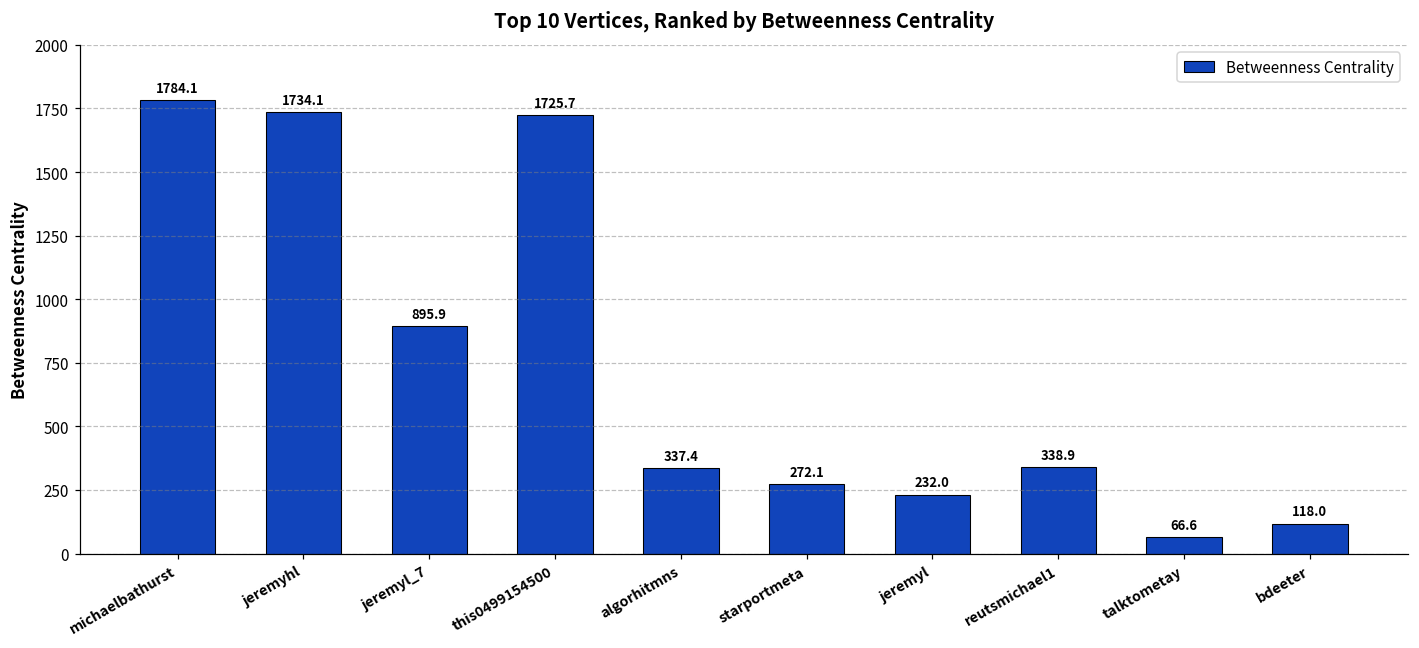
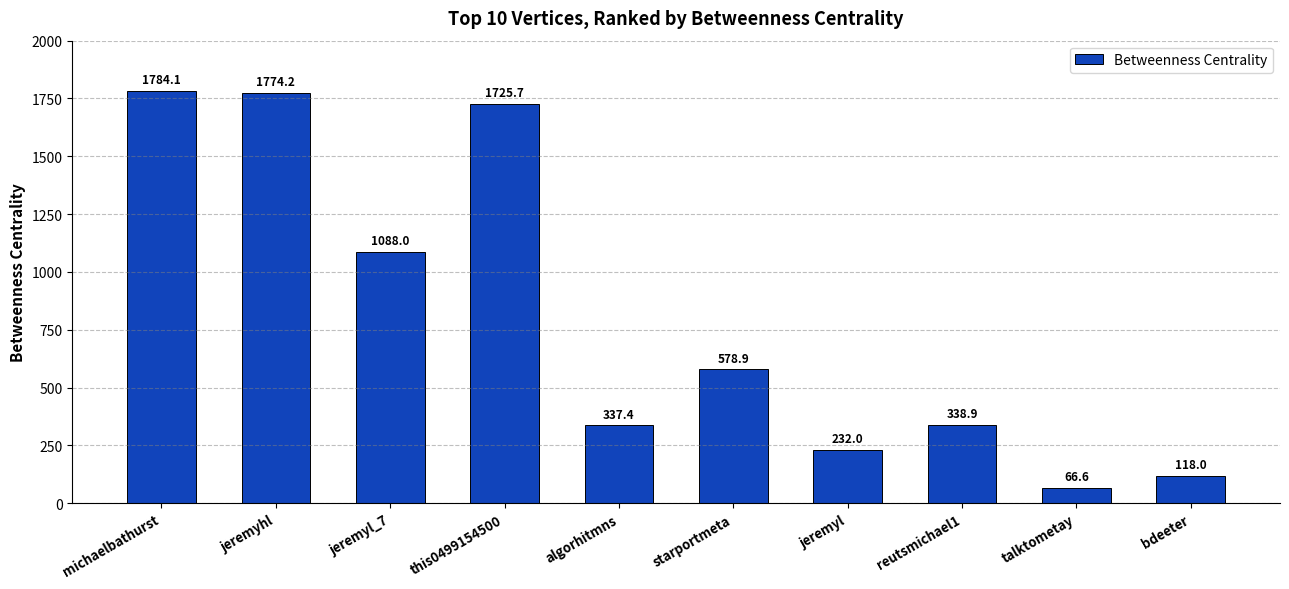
  {
    "michaelbathurst": 1784.1,
-   "jeremyhl": 1734.1,
-   "jeremyl_7": 895.9,
+   "jeremyhl": 1774.2,
+   "jeremyl_7": 1088.0,
    "this0499154500": 1725.7,
    "algorhitmns": 337.4,
-   "starportmeta": 272.1,
+   "starportmeta": 578.9,
    "jeremyl": 232.0,
    "reutsmichael1": 338.9,
    "talktometay": 66.6,
    "bdeeter": 118.0
  }
